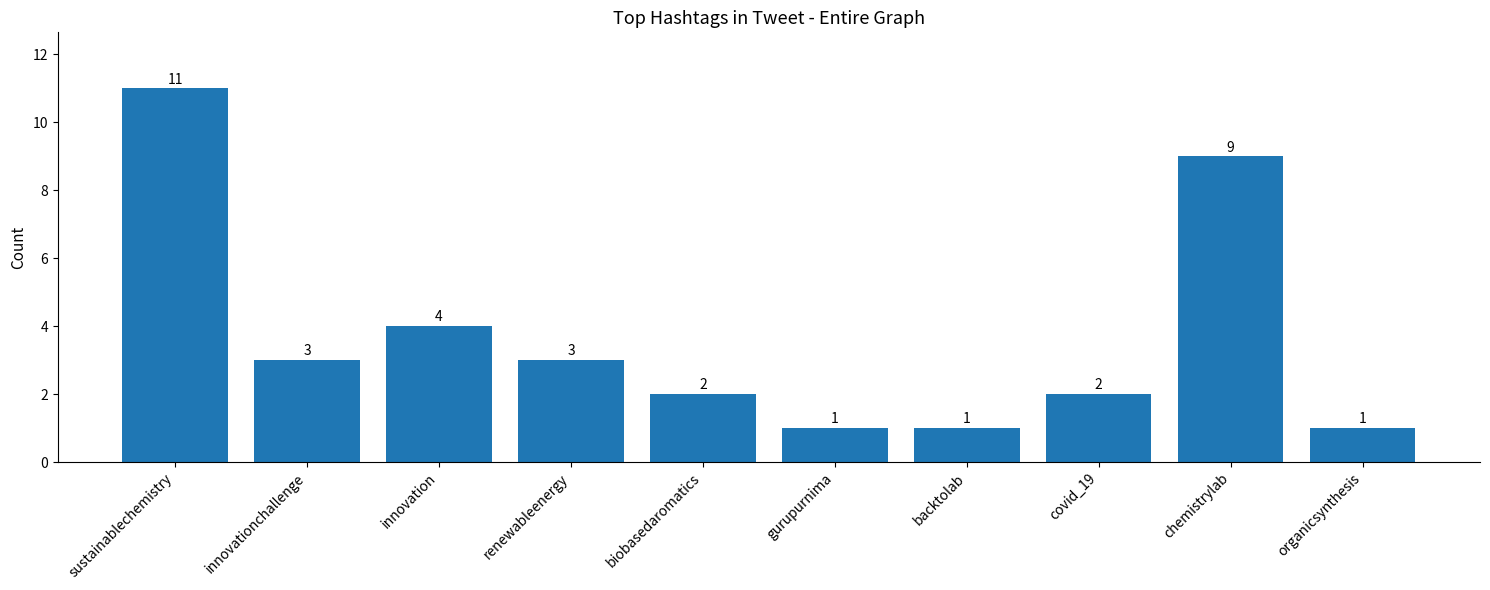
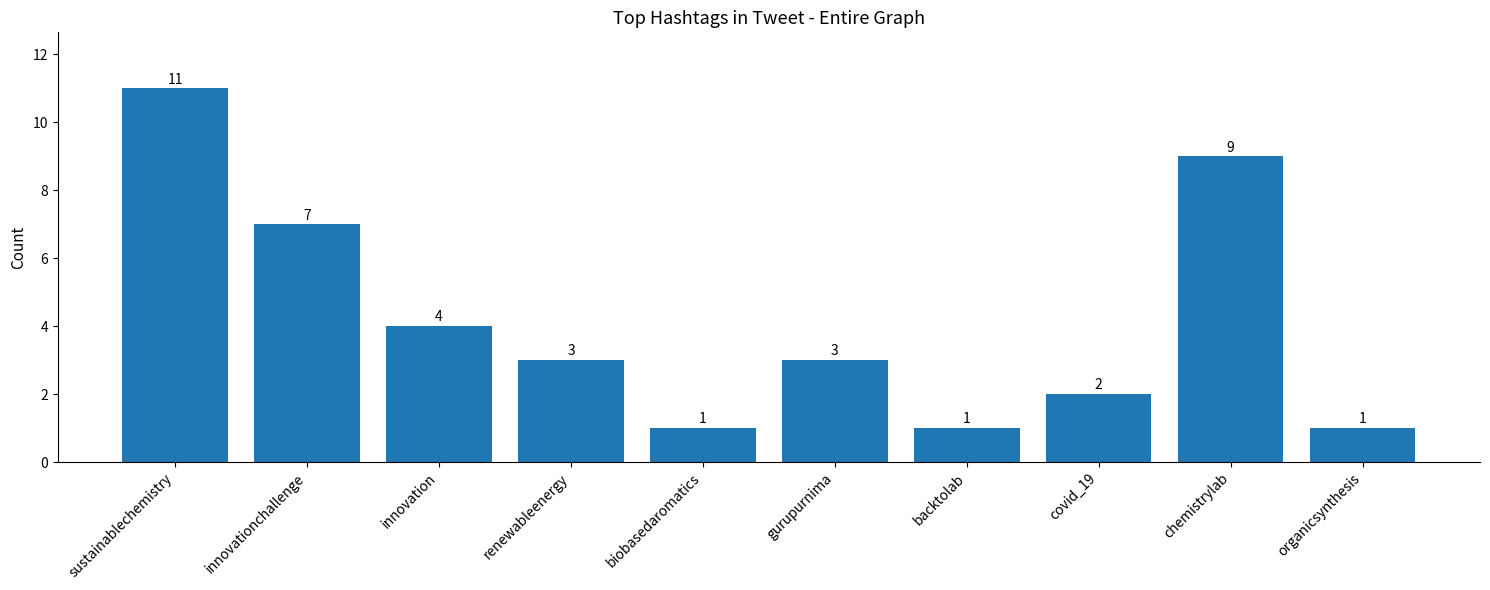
  {
    "sustainablechemistry": 11,
-   "innovationchallenge": 3,
+   "innovationchallenge": 7,
    "innovation": 4,
    "renewableenergy": 3,
-   "biobasedaromatics": 2,
-   "gurupurnima": 1,
+   "biobasedaromatics": 1,
+   "gurupurnima": 3,
    "backtolab": 1,
    "covid_19": 2,
    "chemistrylab": 9,
    "organicsynthesis": 1
  }
